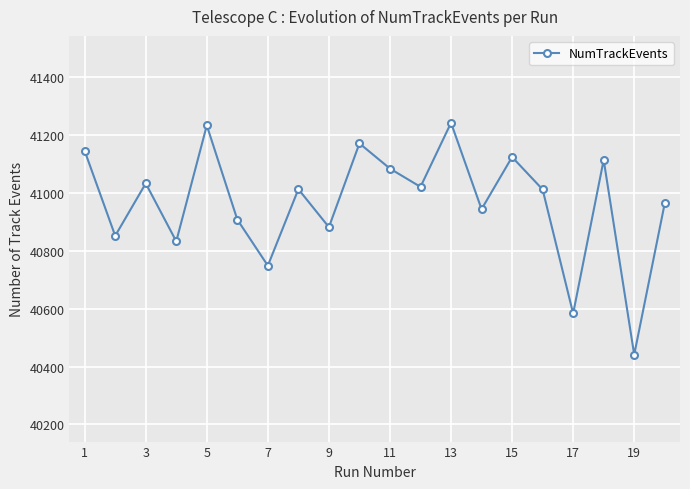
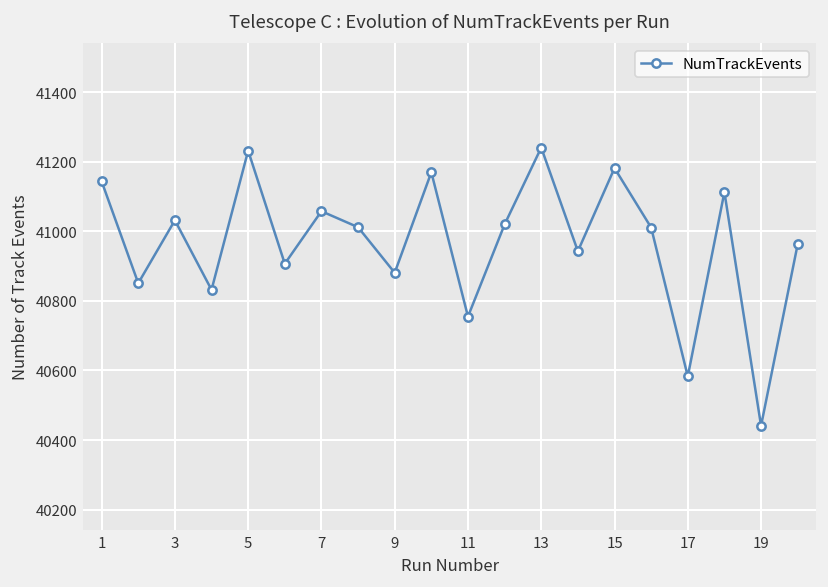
  {
    "1": 41140,
    "3": 41030,
    "5": 41230,
-   "7": 40750,
+   "7": 41060,
    "9": 40880,
-   "11": 41080,
+   "11": 40760,
    "13": 41240,
-   "15": 41120,
+   "15": 41180,
    "17": 40580,
    "19": 40440
  }
